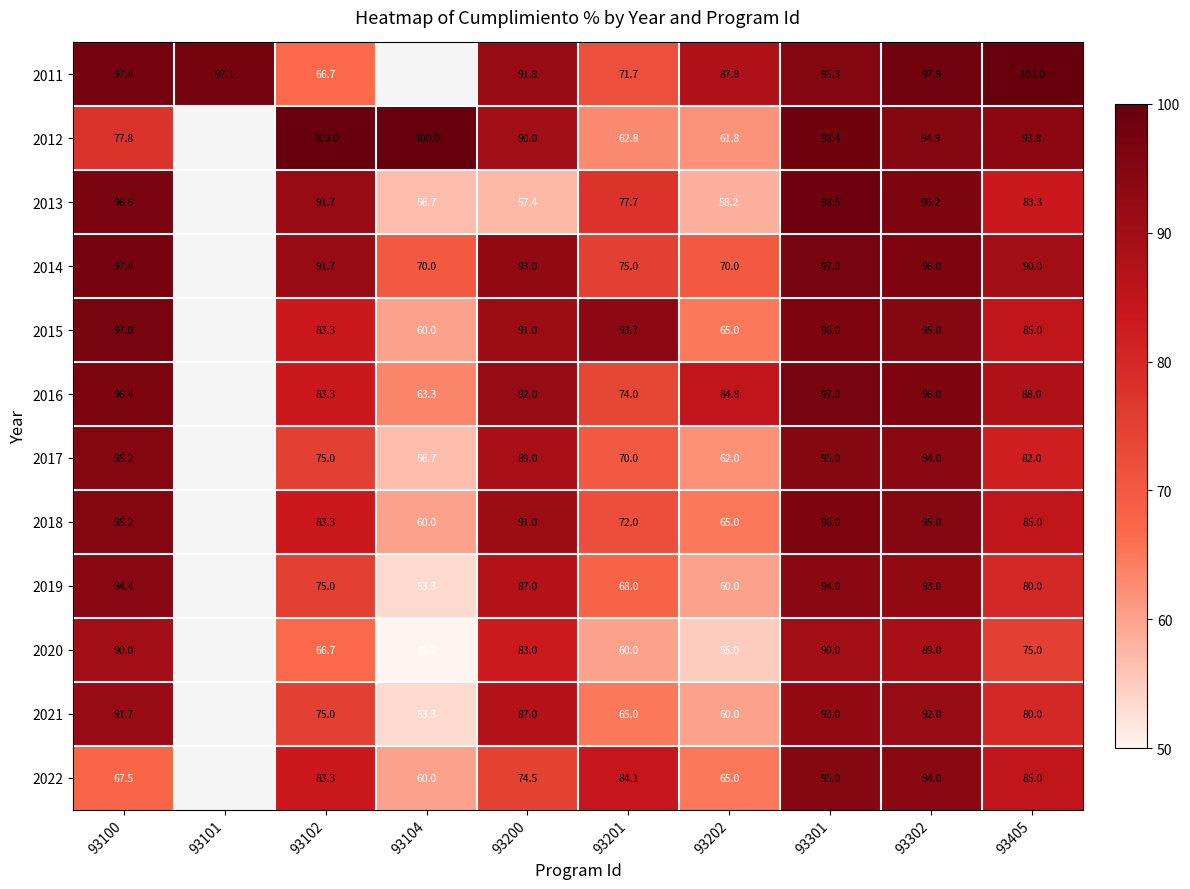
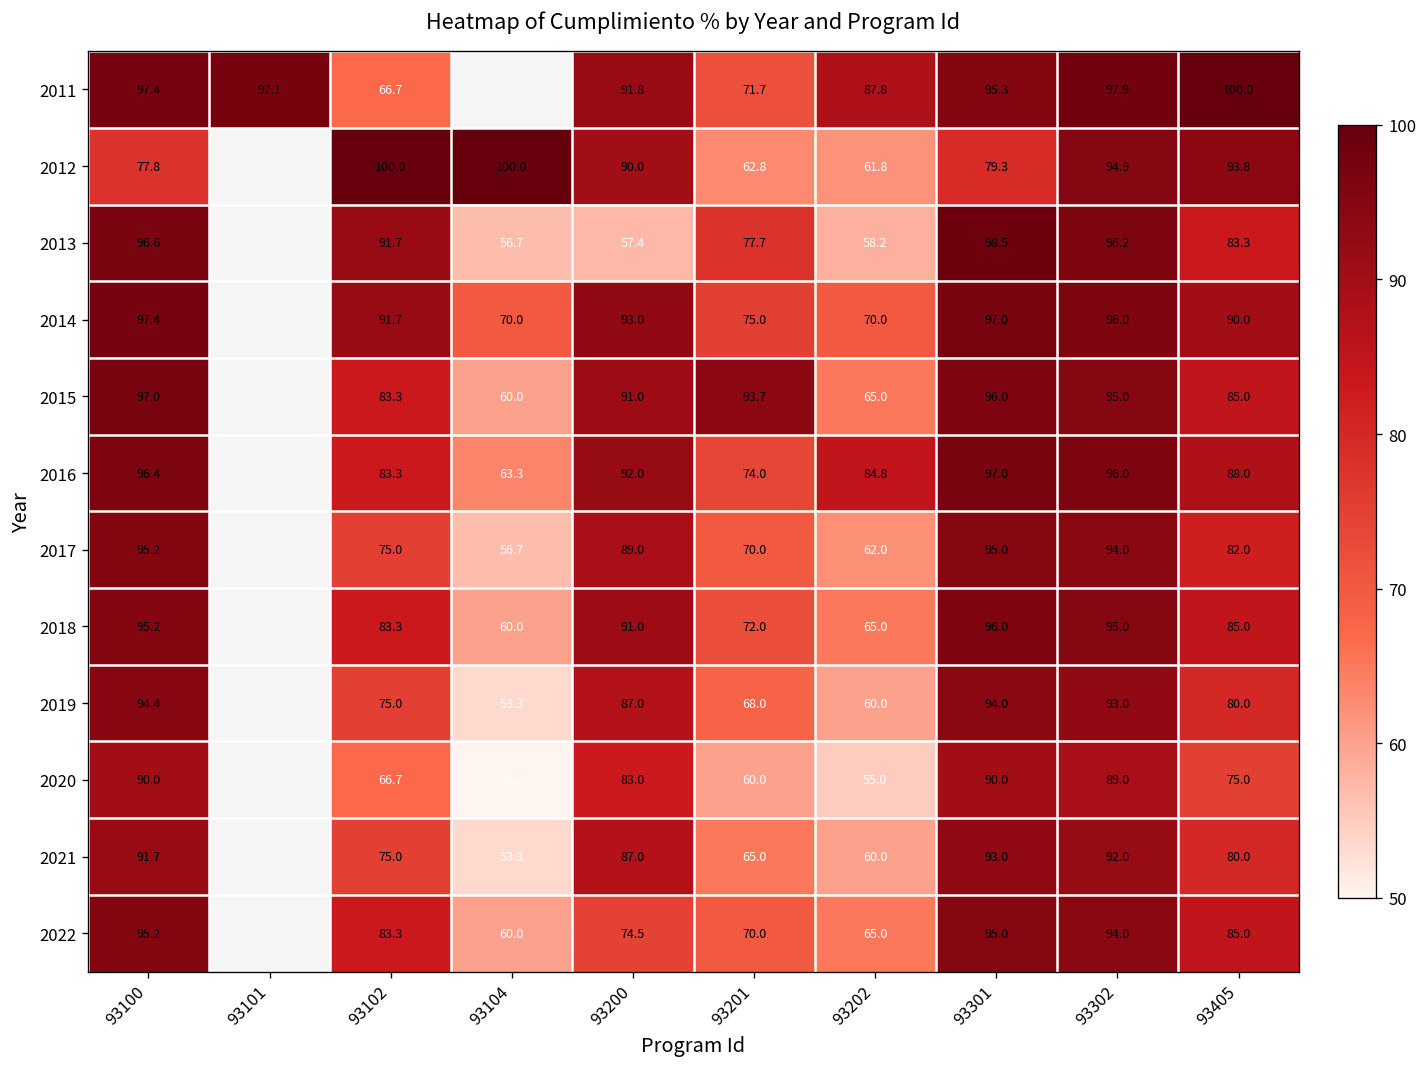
  {
    "2011": {
      "93100": 97.4,
      "93101": 97.1,
      "93102": 66.7,
      "93200": 91.8,
      "93201": 71.7,
      "93202": 87.8,
      "93301": 95.3,
      "93302": 97.9,
      "93405": 100.0
    },
    "2012": {
      "93100": 77.8,
      "93102": 100.0,
      "93104": 100.0,
      "93200": 90.0,
      "93201": 62.8,
      "93202": 61.8,
-     "93301": 98.4,
+     "93301": 79.3,
      "93302": 94.9,
      "93405": 93.8
    },
    "2013": {
      "93100": 96.6,
      "93102": 91.7,
      "93104": 56.7,
      "93200": 57.4,
      "93201": 77.7,
      "93202": 58.2,
      "93301": 98.5,
      "93302": 96.2,
      "93405": 83.3
    },
    "2014": {
      "93100": 97.4,
      "93102": 91.7,
      "93104": 70.0,
      "93200": 93.0,
      "93201": 75.0,
      "93202": 70.0,
      "93301": 97.0,
      "93302": 96.0,
      "93405": 90.0
    },
    "2015": {
      "93100": 97.0,
      "93102": 83.3,
      "93104": 60.0,
      "93200": 91.0,
      "93201": 93.7,
      "93202": 65.0,
      "93301": 96.0,
      "93302": 95.0,
      "93405": 85.0
    },
    "2016": {
      "93100": 96.4,
      "93102": 83.3,
      "93104": 63.3,
      "93200": 92.0,
      "93201": 74.0,
      "93202": 84.8,
      "93301": 97.0,
      "93302": 96.0,
      "93405": 88.0
    },
    "2017": {
      "93100": 95.2,
      "93102": 75.0,
      "93104": 56.7,
      "93200": 89.0,
      "93201": 70.0,
      "93202": 62.0,
      "93301": 95.0,
      "93302": 94.0,
      "93405": 82.0
    },
    "2018": {
      "93100": 95.2,
      "93102": 83.3,
      "93104": 60.0,
      "93200": 91.0,
      "93201": 72.0,
      "93202": 65.0,
      "93301": 96.0,
      "93302": 95.0,
      "93405": 85.0
    },
    "2019": {
      "93100": 94.4,
      "93102": 75.0,
      "93104": 53.3,
      "93200": 87.0,
      "93201": 68.0,
      "93202": 60.0,
      "93301": 94.0,
      "93302": 93.0,
      "93405": 80.0
    },
    "2020": {
      "93100": 90.0,
      "93102": 66.7,
      "93200": 83.0,
      "93201": 60.0,
      "93202": 55.0,
      "93301": 90.0,
      "93302": 89.0,
      "93405": 75.0
    },
    "2021": {
      "93100": 91.7,
      "93102": 75.0,
      "93104": 53.3,
      "93200": 87.0,
      "93201": 65.0,
      "93202": 60.0,
      "93301": 93.0,
      "93302": 92.0,
      "93405": 80.0
    },
    "2022": {
-     "93100": 67.5,
+     "93100": 95.2,
      "93102": 83.3,
      "93104": 60.0,
      "93200": 74.5,
-     "93201": 84.1,
+     "93201": 70.0,
      "93202": 65.0,
      "93301": 95.0,
      "93302": 94.0,
      "93405": 85.0
    }
  }
